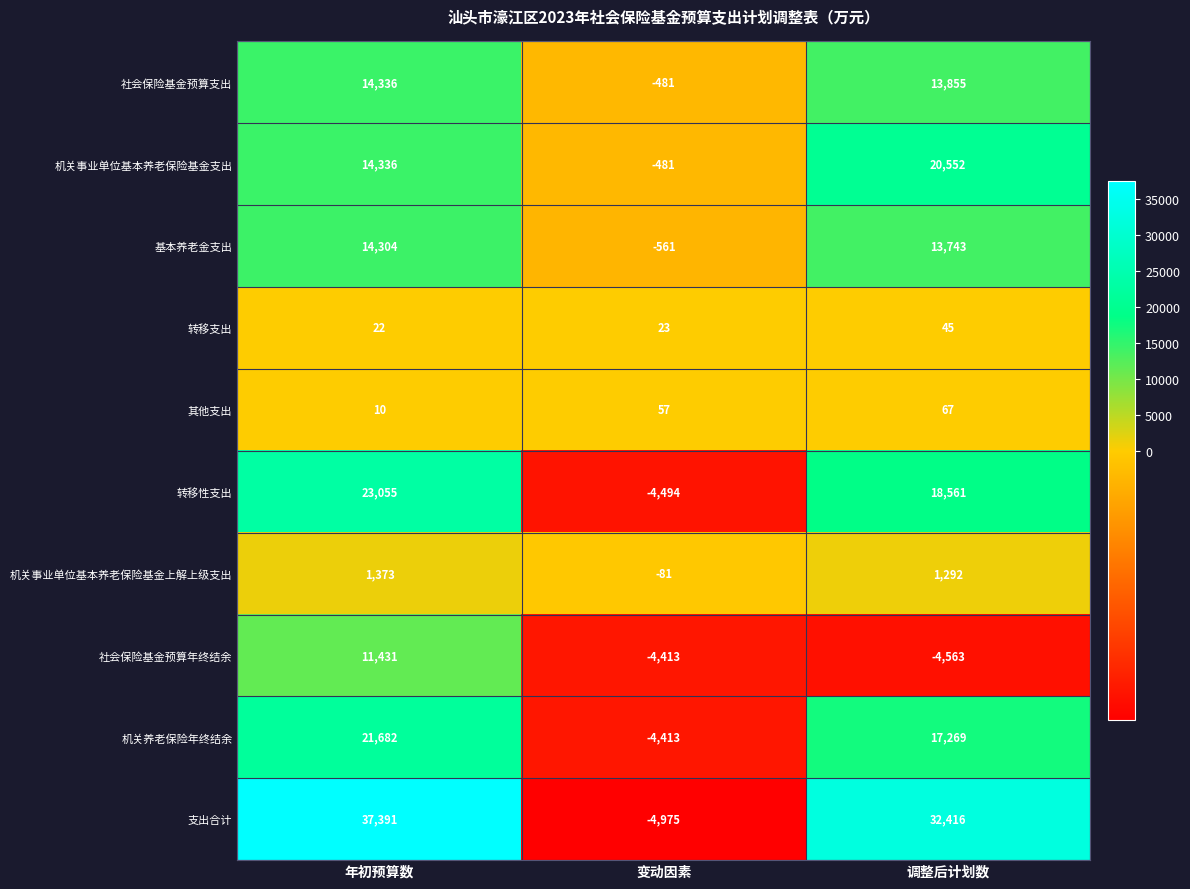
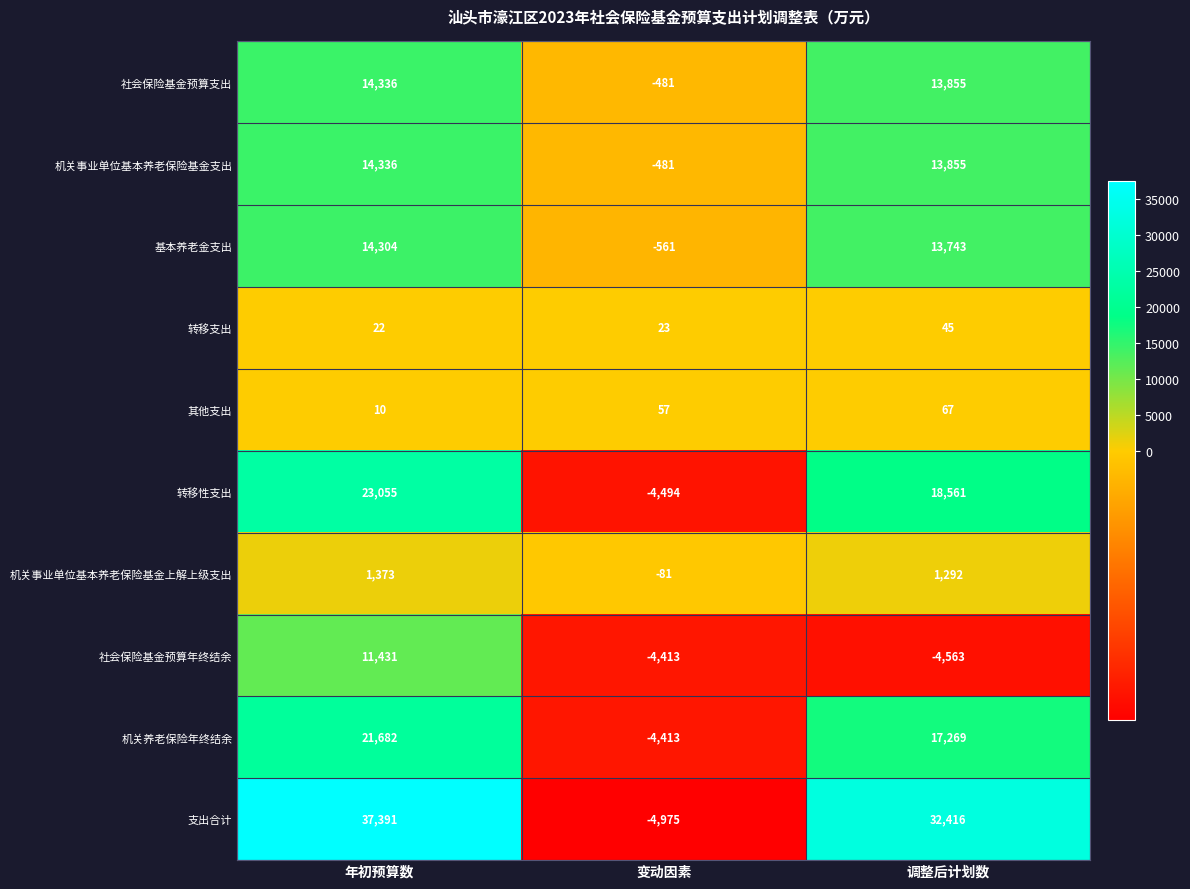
  {
    "社会保险基金预算支出": {
      "年初预算数": "14,336",
      "变动因素": "-481",
      "调整后计划数": "13,855"
    },
    "机关事业单位基本养老保险基金支出": {
      "年初预算数": "14,336",
      "变动因素": "-481",
-     "调整后计划数": "20,552"
+     "调整后计划数": "13,855"
    },
    "基本养老金支出": {
      "年初预算数": "14,304",
      "变动因素": "-561",
      "调整后计划数": "13,743"
    },
    "转移支出": {
      "年初预算数": "22",
      "变动因素": "23",
      "调整后计划数": "45"
    },
    "其他支出": {
      "年初预算数": "10",
      "变动因素": "57",
      "调整后计划数": "67"
    },
    "转移性支出": {
      "年初预算数": "23,055",
      "变动因素": "-4,494",
      "调整后计划数": "18,561"
    },
    "机关事业单位基本养老保险基金上解上级支出": {
      "年初预算数": "1,373",
      "变动因素": "-81",
      "调整后计划数": "1,292"
    },
    "社会保险基金预算年终结余": {
      "年初预算数": "11,431",
      "变动因素": "-4,413",
      "调整后计划数": "-4,563"
    },
    "机关养老保险年终结余": {
      "年初预算数": "21,682",
      "变动因素": "-4,413",
      "调整后计划数": "17,269"
    },
    "支出合计": {
      "年初预算数": "37,391",
      "变动因素": "-4,975",
      "调整后计划数": "32,416"
    }
  }
